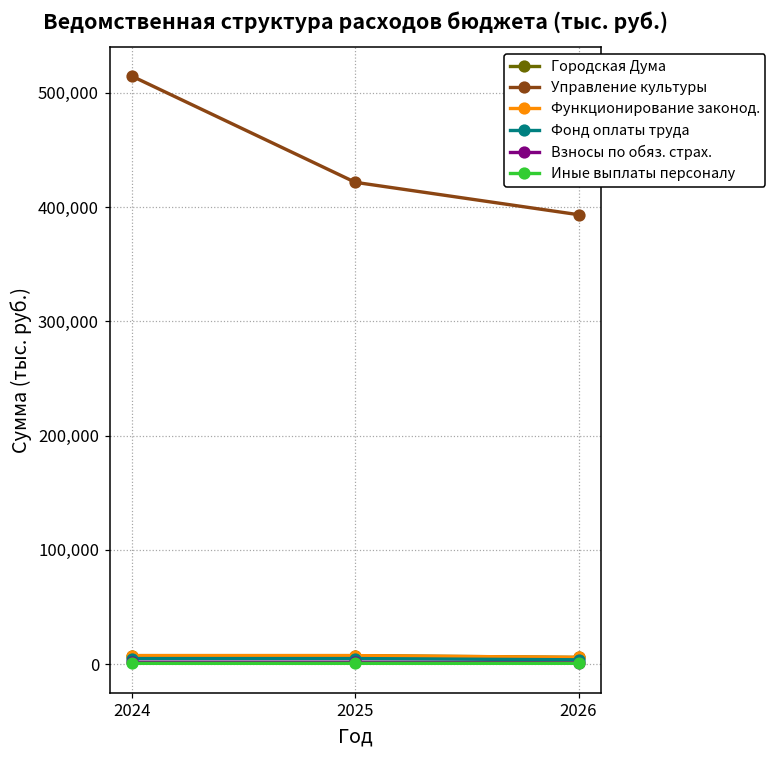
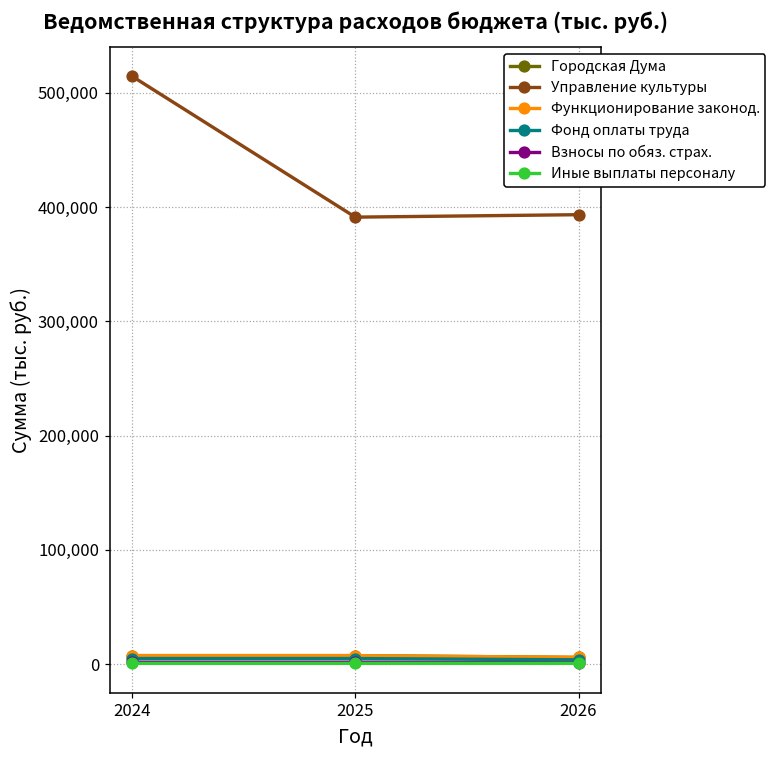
  {
    "Функционирование законод.": {
      "2024": "7,000",
      "2025": "7,000"
    },
    "Управление культуры": {
      "2024": "514,000",
-     "2025": "422,000",
+     "2025": "391,000",
      "2026": "393,000"
    },
    "Фонд оплаты труда": {
      "2024": "5,000",
      "2025": "5,000"
    }
  }
